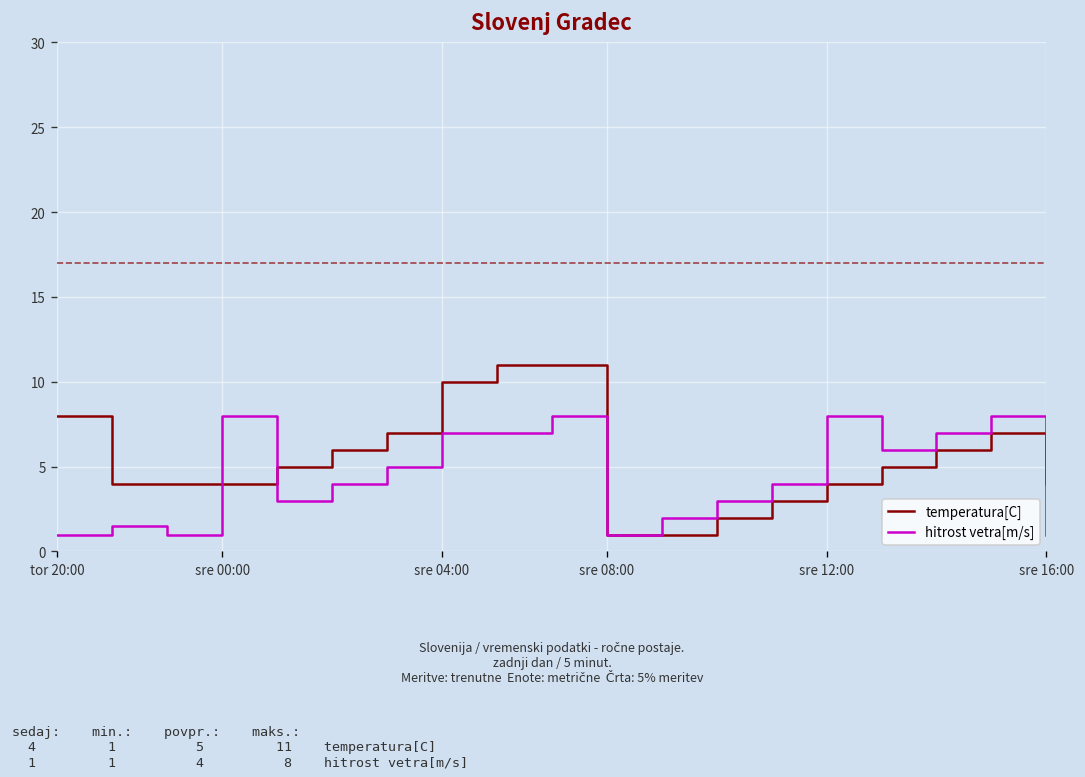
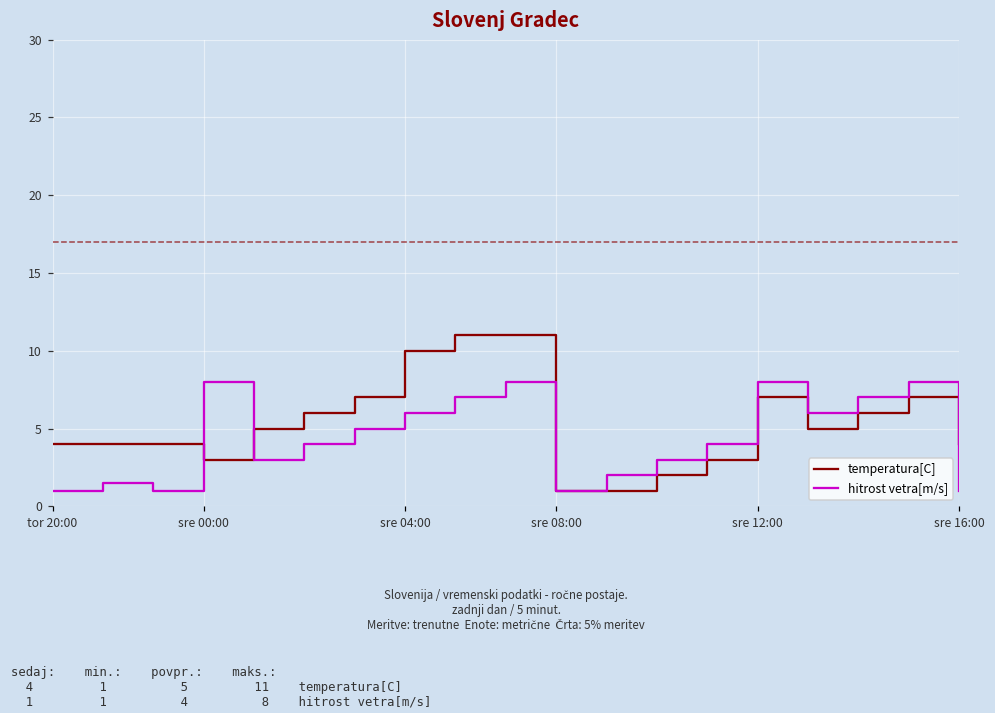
  {
    "temperatura[C]": {
-     "tor 20:00": 8,
-     "sre 00:00": 4,
+     "tor 20:00": 4,
+     "sre 00:00": 3,
      "sre 04:00": 10,
-     "sre 12:00": 4,
+     "sre 12:00": 7,
      "sre 16:00": 4
    },
    "hitrost vetra[m/s]": {
      "tor 20:00": 1,
      "sre 00:00": 8,
-     "sre 04:00": 7,
+     "sre 04:00": 6,
      "sre 12:00": 8,
      "sre 16:00": 1
    }
  }
